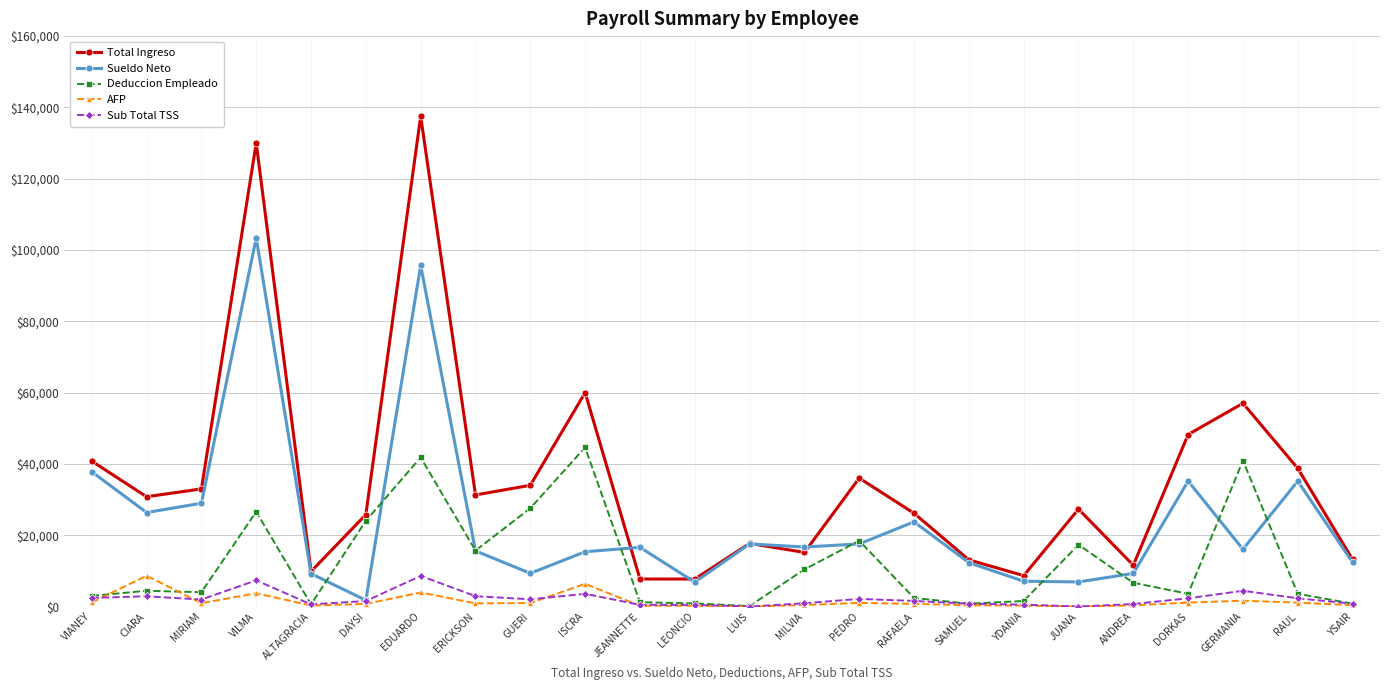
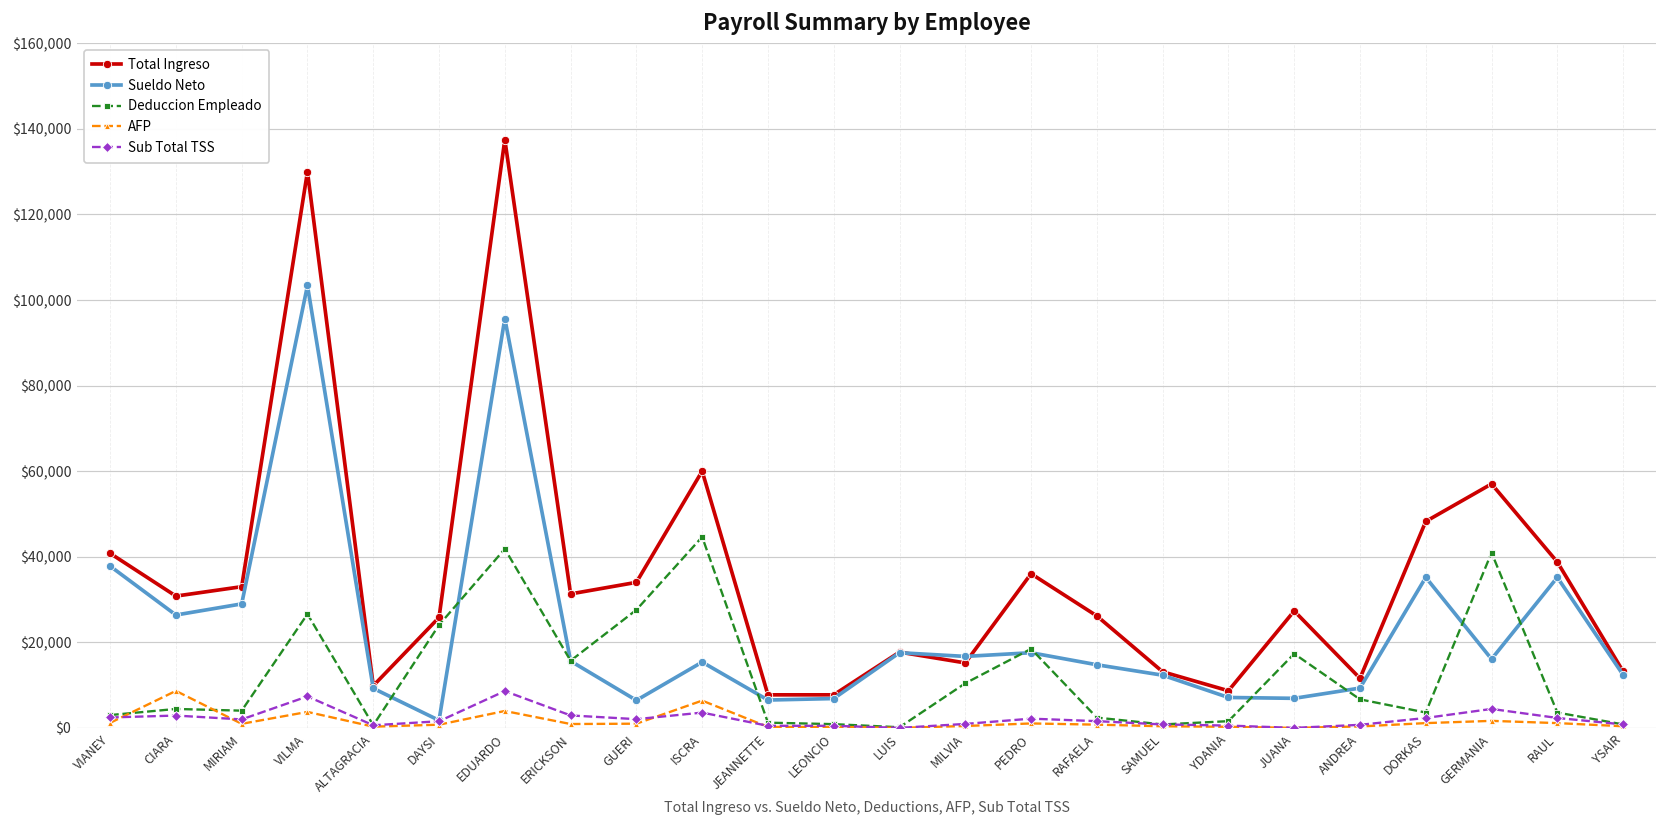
  {
    "Total Ingreso": {
      "VIANEY": "$41,000",
      "CIARA": "$31,000",
      "MIRIAM": "$33,000",
      "VILMA": "$130,000",
      "DAYSI": "$26,000",
      "EDUARDO": "$138,000",
      "ERICKSON": "$31,000",
      "GUERI": "$34,000",
      "ISCRA": "$60,000",
      "JEANNETTE": "$8,000",
      "LEONCIO": "$8,000",
      "MILVIA": "$15,000",
      "PEDRO": "$36,000",
      "RAFAELA": "$26,000",
      "SAMUEL": "$13,000",
      "YDANIA": "$9,000",
      "JUANA": "$27,000",
      "ANDREA": "$12,000",
      "DORKAS": "$48,000",
      "GERMANIA": "$57,000",
      "RAUL": "$39,000",
      "YSAIR": "$13,000"
    },
    "Sueldo Neto": {
      "VIANEY": "$38,000",
      "CIARA": "$26,000",
      "MIRIAM": "$29,000",
      "VILMA": "$103,000",
      "EDUARDO": "$96,000",
-     "GUERI": "$9,000",
+     "GUERI": "$6,000",
      "ISCRA": "$15,000",
-     "JEANNETTE": "$17,000",
+     "JEANNETTE": "$7,000",
      "LEONCIO": "$7,000",
      "MILVIA": "$17,000",
      "PEDRO": "$18,000",
-     "RAFAELA": "$24,000",
+     "RAFAELA": "$15,000",
      "SAMUEL": "$12,000",
      "YDANIA": "$7,000",
      "JUANA": "$7,000",
      "ANDREA": "$9,000",
      "DORKAS": "$35,000",
      "GERMANIA": "$16,000",
      "RAUL": "$35,000",
      "YSAIR": "$12,000"
    },
    "Deduccion Empleado": {
      "CIARA": "$4,000",
      "MIRIAM": "$4,000",
      "VILMA": "$27,000",
      "DAYSI": "$24,000",
      "EDUARDO": "$42,000",
      "GUERI": "$28,000",
      "ISCRA": "$45,000",
      "JEANNETTE": "$1,000",
      "MILVIA": "$10,000",
      "PEDRO": "$18,000",
      "RAFAELA": "$2,000",
      "YDANIA": "$2,000",
      "JUANA": "$17,000",
      "ANDREA": "$7,000",
      "DORKAS": "$4,000",
      "GERMANIA": "$41,000",
      "RAUL": "$4,000"
    },
    "AFP": {
      "VIANEY": "$1,000",
      "CIARA": "$9,000",
      "MIRIAM": "$1,000",
      "VILMA": "$4,000",
      "DAYSI": "$1,000",
      "EDUARDO": "$4,000",
      "ERICKSON": "$1,000",
      "GUERI": "$1,000",
      "ISCRA": "$6,000",
      "PEDRO": "$1,000",
      "RAFAELA": "$1,000",
      "DORKAS": "$1,000",
      "GERMANIA": "$2,000",
      "RAUL": "$1,000"
    },
    "Sub Total TSS": {
      "CIARA": "$3,000",
      "MIRIAM": "$2,000",
      "VILMA": "$7,000",
      "EDUARDO": "$9,000",
      "ERICKSON": "$3,000",
      "GUERI": "$2,000",
      "ISCRA": "$4,000",
      "PEDRO": "$2,000",
      "RAFAELA": "$2,000",
      "DORKAS": "$2,000",
      "GERMANIA": "$4,000",
      "RAUL": "$2,000"
    }
  }
